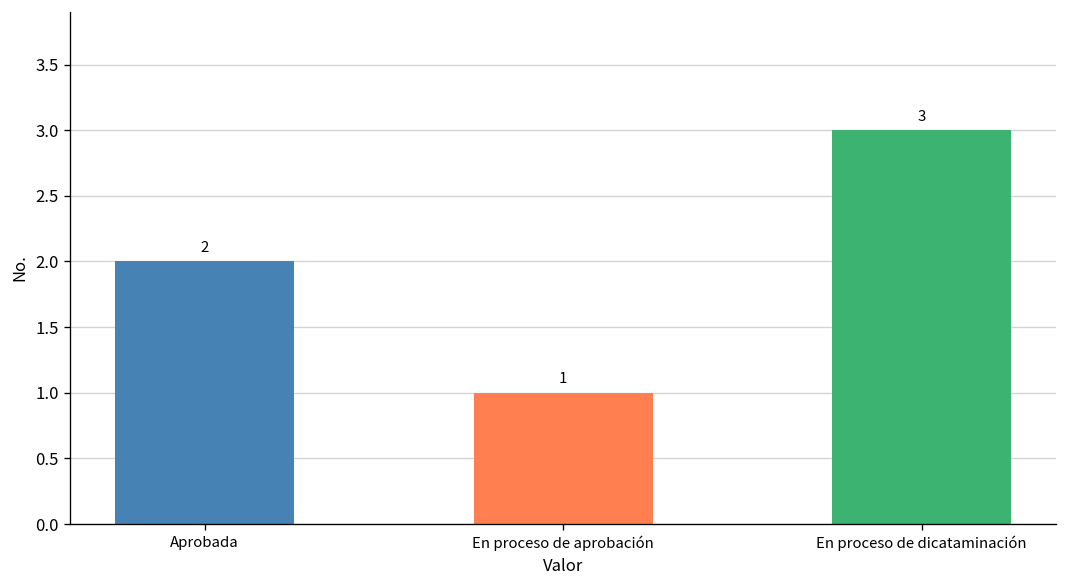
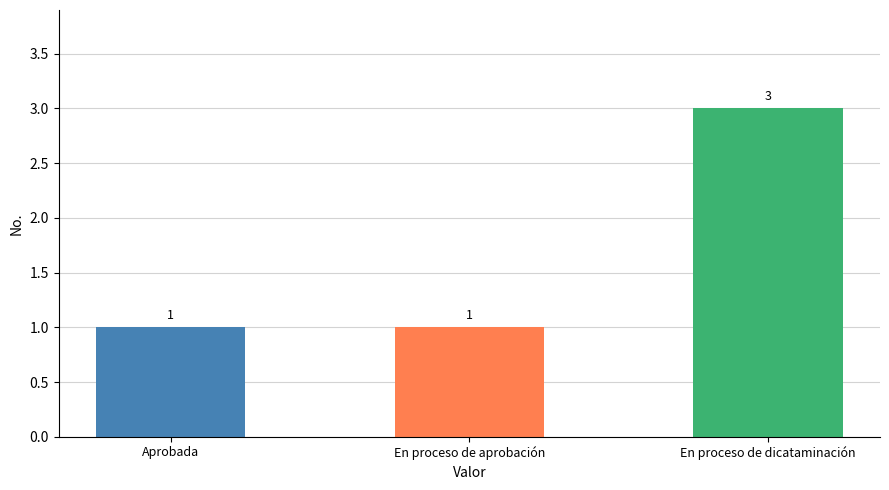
  {
-   "Aprobada": 2,
+   "Aprobada": 1,
    "En proceso de aprobación": 1,
    "En proceso de dicataminación": 3
  }
